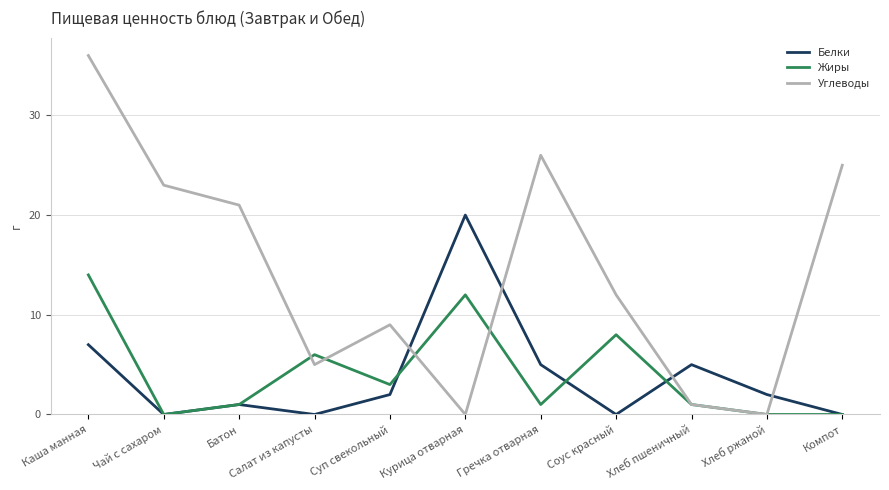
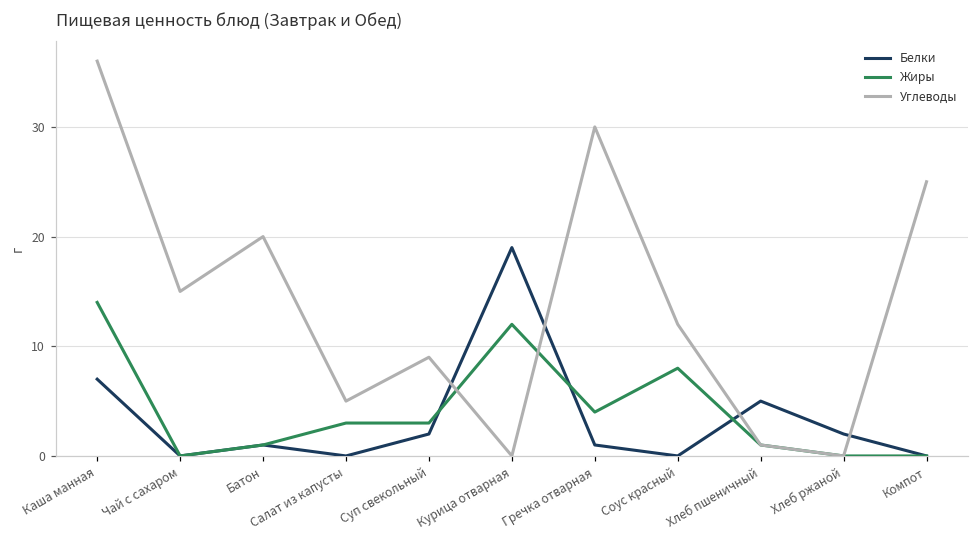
  {
    "Белки": {
      "Каша манная": 7,
      "Салат из капусты": 0,
      "Суп свекольный": 2,
-     "Курица отварная": 20,
-     "Гречка отварная": 5,
+     "Курица отварная": 19,
+     "Гречка отварная": 1,
      "Соус красный": 0,
      "Хлеб пшеничный": 5,
      "Хлеб ржаной": 2
    },
    "Жиры": {
      "Каша манная": 14,
-     "Салат из капусты": 6,
+     "Салат из капусты": 3,
      "Суп свекольный": 3,
      "Курица отварная": 12,
-     "Гречка отварная": 1,
+     "Гречка отварная": 4,
      "Соус красный": 8
    },
    "Углеводы": {
      "Каша манная": 36,
-     "Чай с сахаром": 23,
-     "Батон": 21,
+     "Чай с сахаром": 15,
+     "Батон": 20,
      "Салат из капусты": 5,
      "Суп свекольный": 9,
      "Курица отварная": 0,
-     "Гречка отварная": 26,
+     "Гречка отварная": 30,
      "Соус красный": 12,
      "Компот": 25
    }
  }
